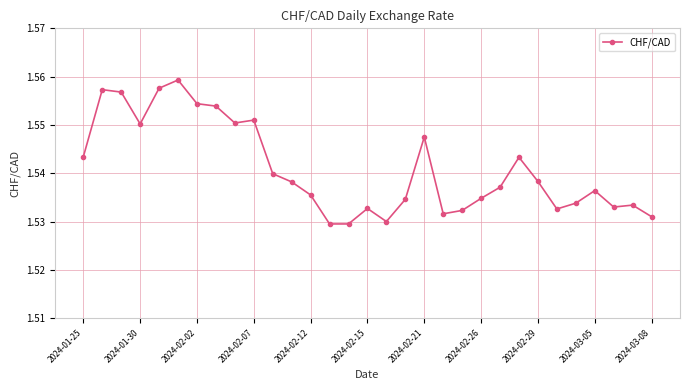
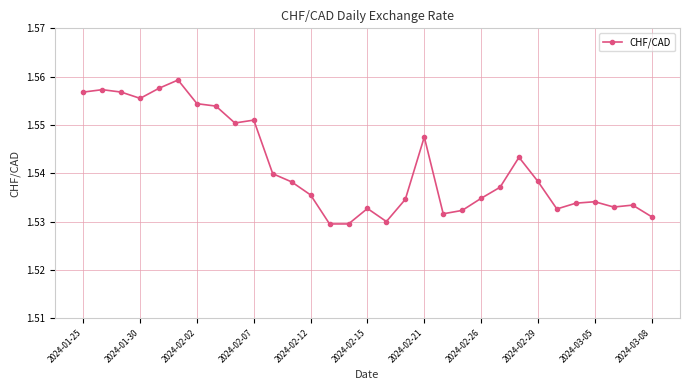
  {
-   "2024-01-25": 1.543,
-   "2024-01-30": 1.550,
+   "2024-01-25": 1.557,
+   "2024-01-30": 1.556,
    "2024-02-02": 1.554,
    "2024-02-07": 1.551,
    "2024-02-12": 1.536,
    "2024-02-15": 1.533,
    "2024-02-21": 1.548,
    "2024-02-26": 1.535,
    "2024-02-29": 1.538,
-   "2024-03-05": 1.536,
+   "2024-03-05": 1.534,
    "2024-03-08": 1.531
  }
